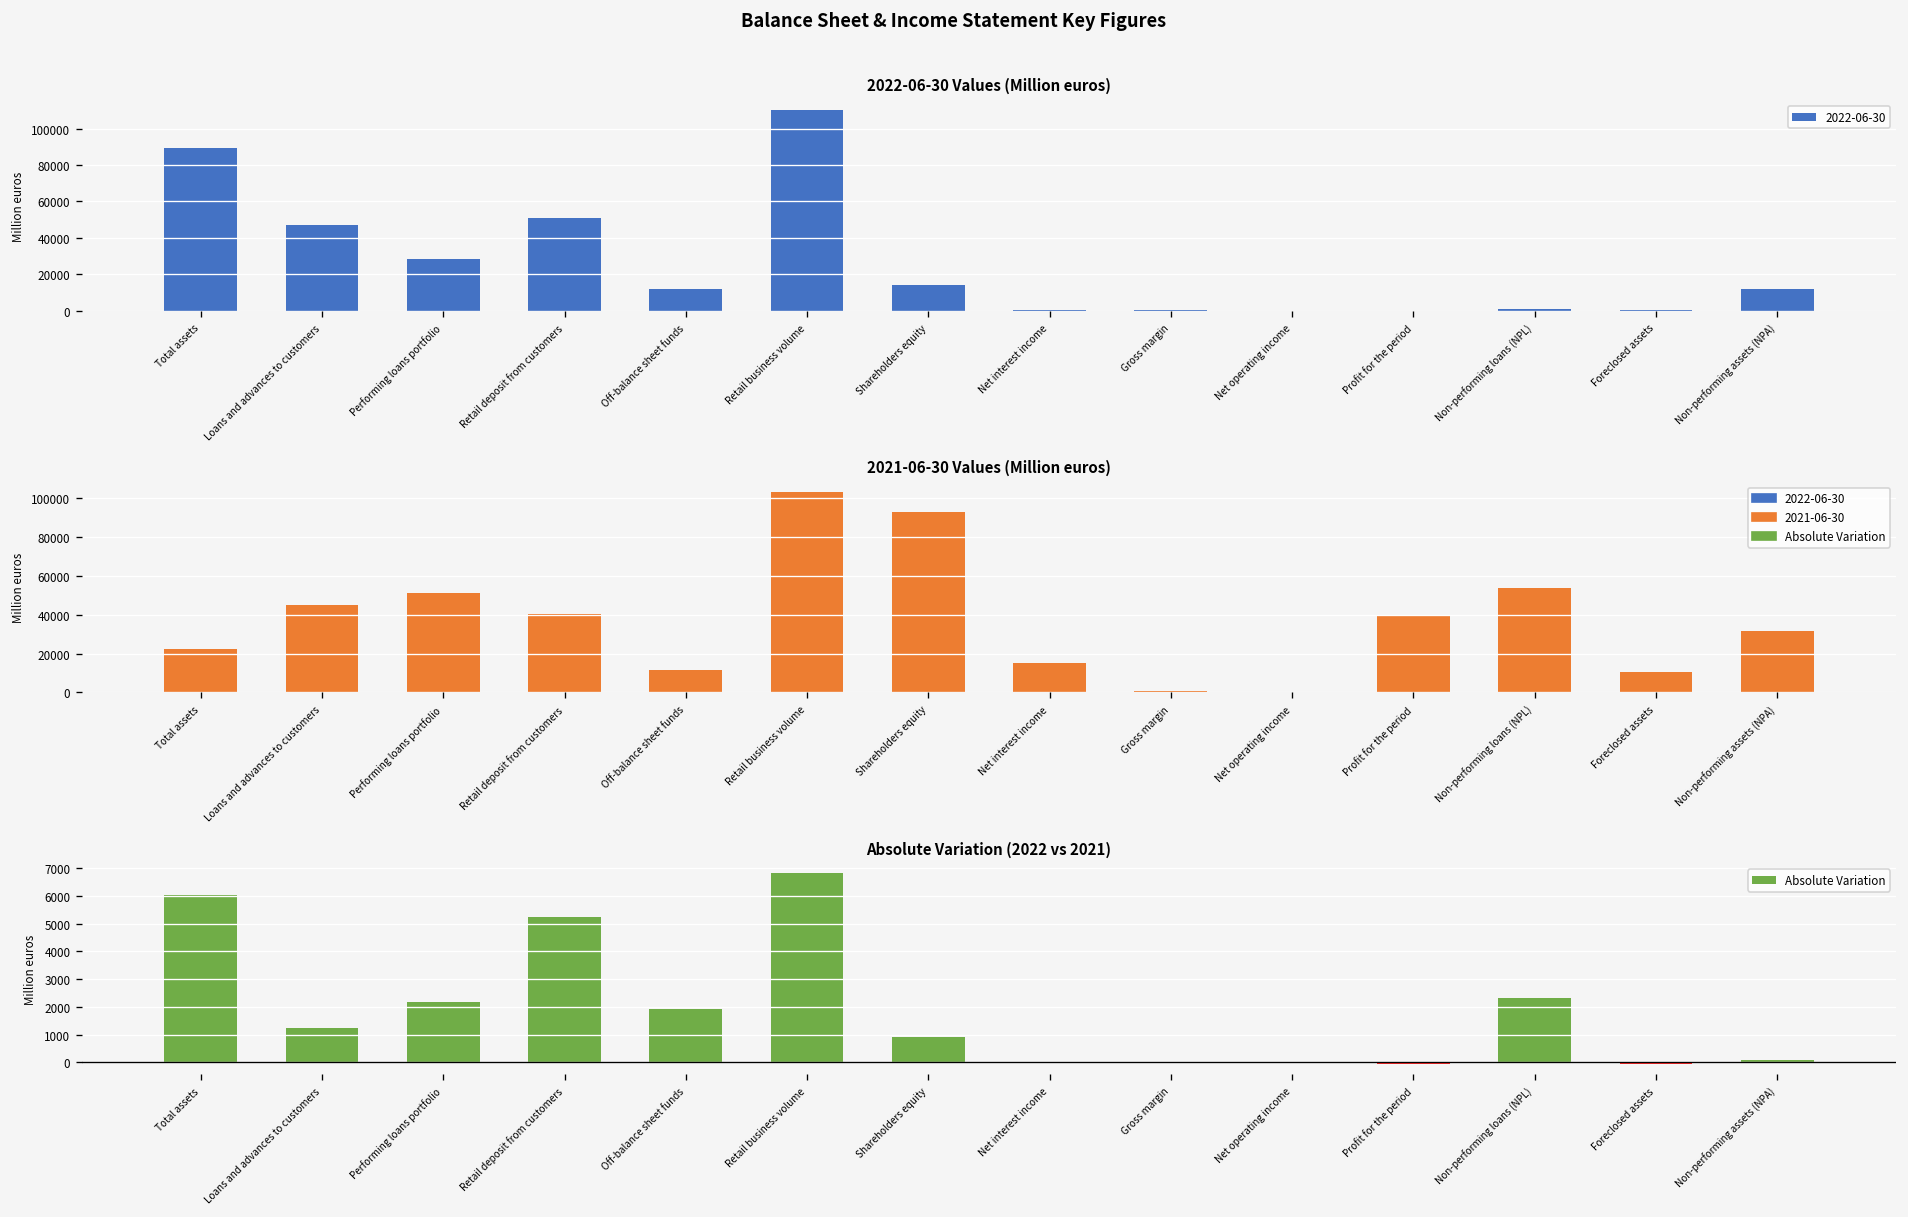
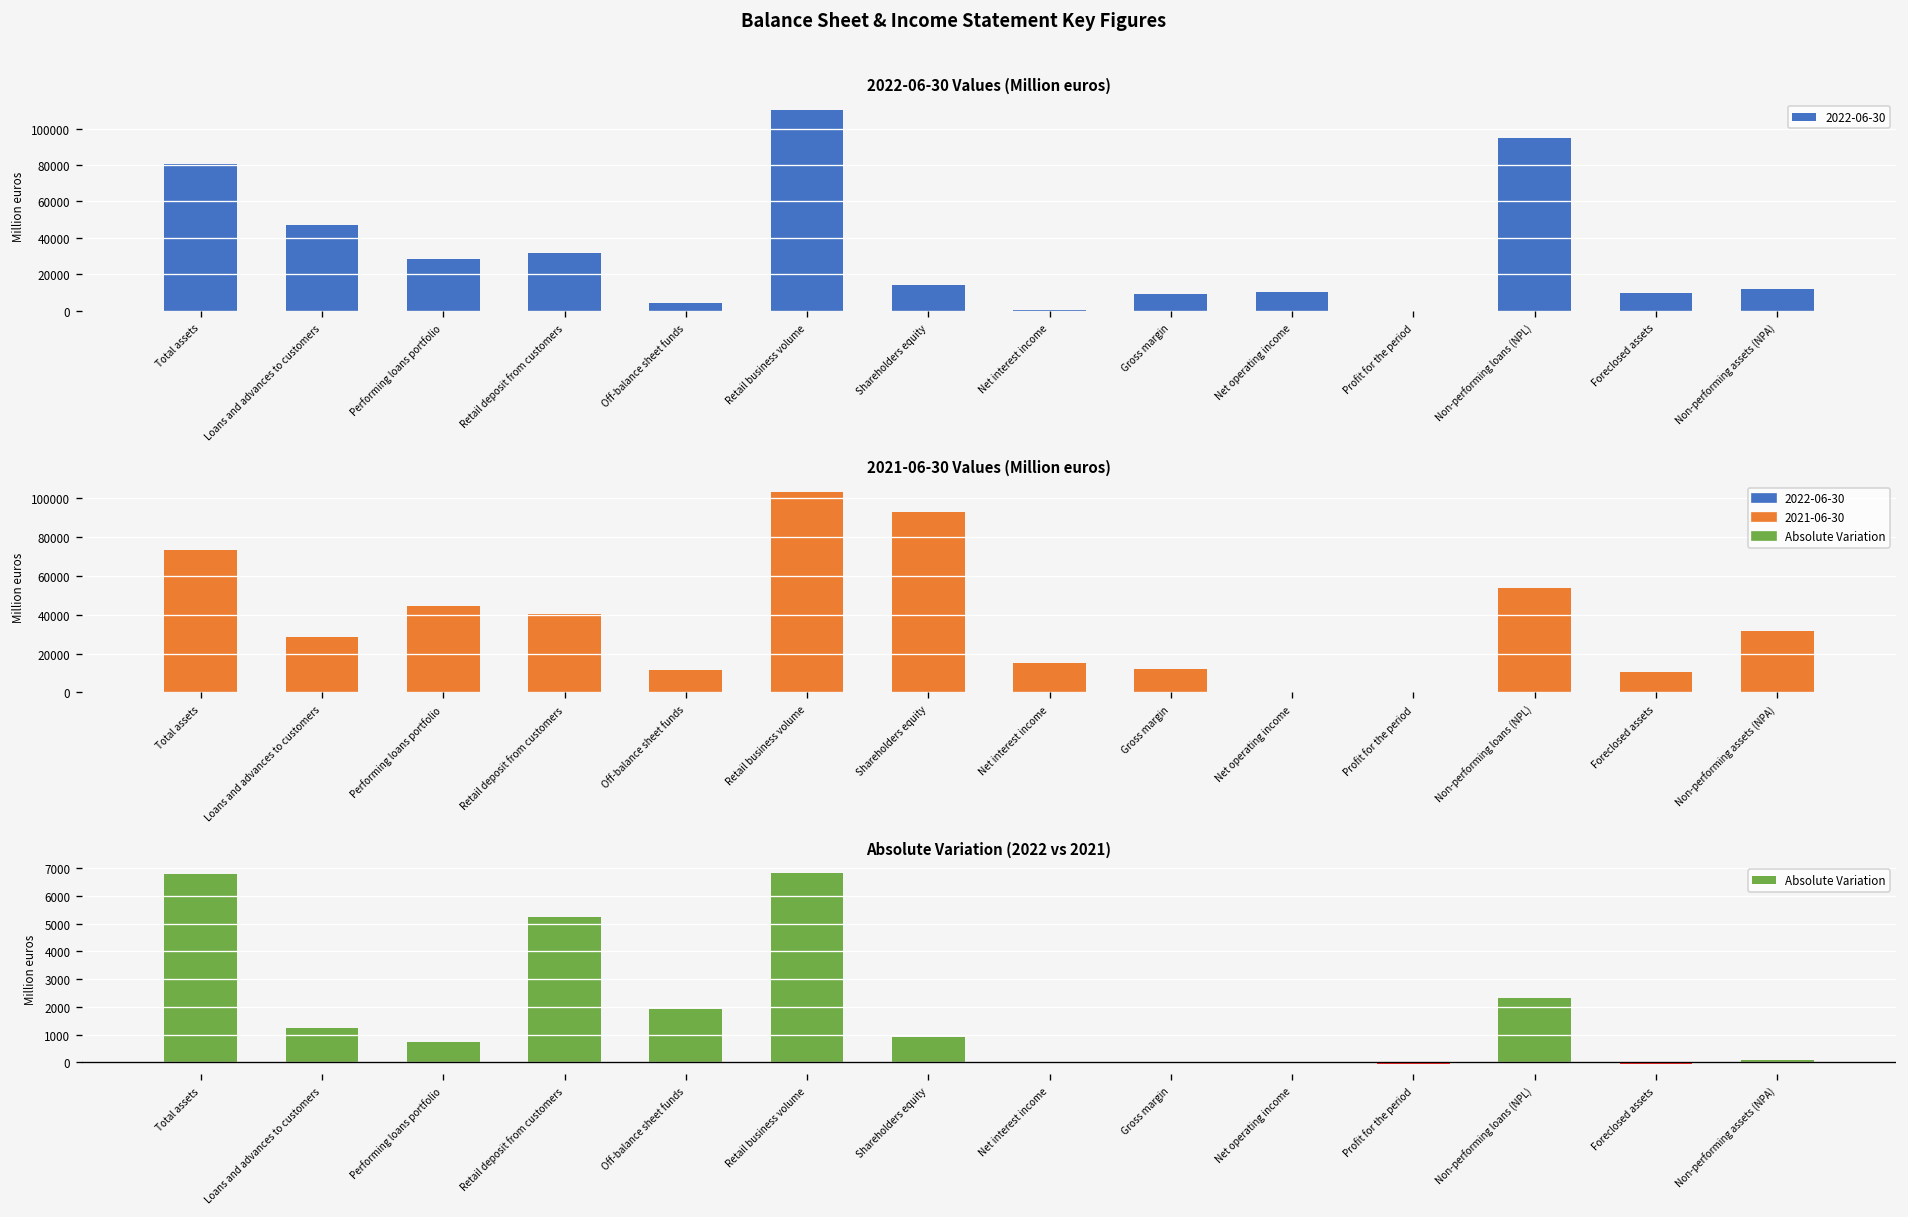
  {
    "2022-06-30 Values (Million euros)": {
-     "Total assets": 89000,
+     "Total assets": 80000,
      "Loans and advances to customers": 47000,
      "Performing loans portfolio": 28000,
-     "Retail deposit from customers": 51000,
-     "Off-balance sheet funds": 12000,
+     "Retail deposit from customers": 32000,
+     "Off-balance sheet funds": 4000,
      "Retail business volume": 110000,
      "Shareholders equity": 14000,
-     "Gross margin": 1000,
-     "Net operating income": 0,
-     "Non-performing loans (NPL)": 1000,
-     "Foreclosed assets": 1000,
+     "Gross margin": 9000,
+     "Net operating income": 10000,
+     "Non-performing loans (NPL)": 95000,
+     "Foreclosed assets": 10000,
      "Non-performing assets (NPA)": 12000
    },
    "2021-06-30 Values (Million euros)": {
-     "Total assets": 22000,
-     "Loans and advances to customers": 45000,
-     "Performing loans portfolio": 51000,
+     "Total assets": 74000,
+     "Loans and advances to customers": 29000,
+     "Performing loans portfolio": 44000,
      "Retail deposit from customers": 40000,
      "Off-balance sheet funds": 12000,
      "Retail business volume": 103000,
      "Shareholders equity": 93000,
      "Net interest income": 15000,
-     "Gross margin": 1000,
-     "Profit for the period": 40000,
+     "Gross margin": 12000,
+     "Profit for the period": 0,
      "Non-performing loans (NPL)": 54000,
      "Foreclosed assets": 11000,
      "Non-performing assets (NPA)": 32000
    },
    "Absolute Variation (2022 vs 2021)": {
-     "Total assets": 6000,
+     "Total assets": 6800,
      "Loans and advances to customers": 1300,
-     "Performing loans portfolio": 2200,
+     "Performing loans portfolio": 700,
      "Retail deposit from customers": 5200,
      "Off-balance sheet funds": 1900,
      "Retail business volume": 6800,
      "Shareholders equity": 900,
      "Non-performing loans (NPL)": 2300
    }
  }
